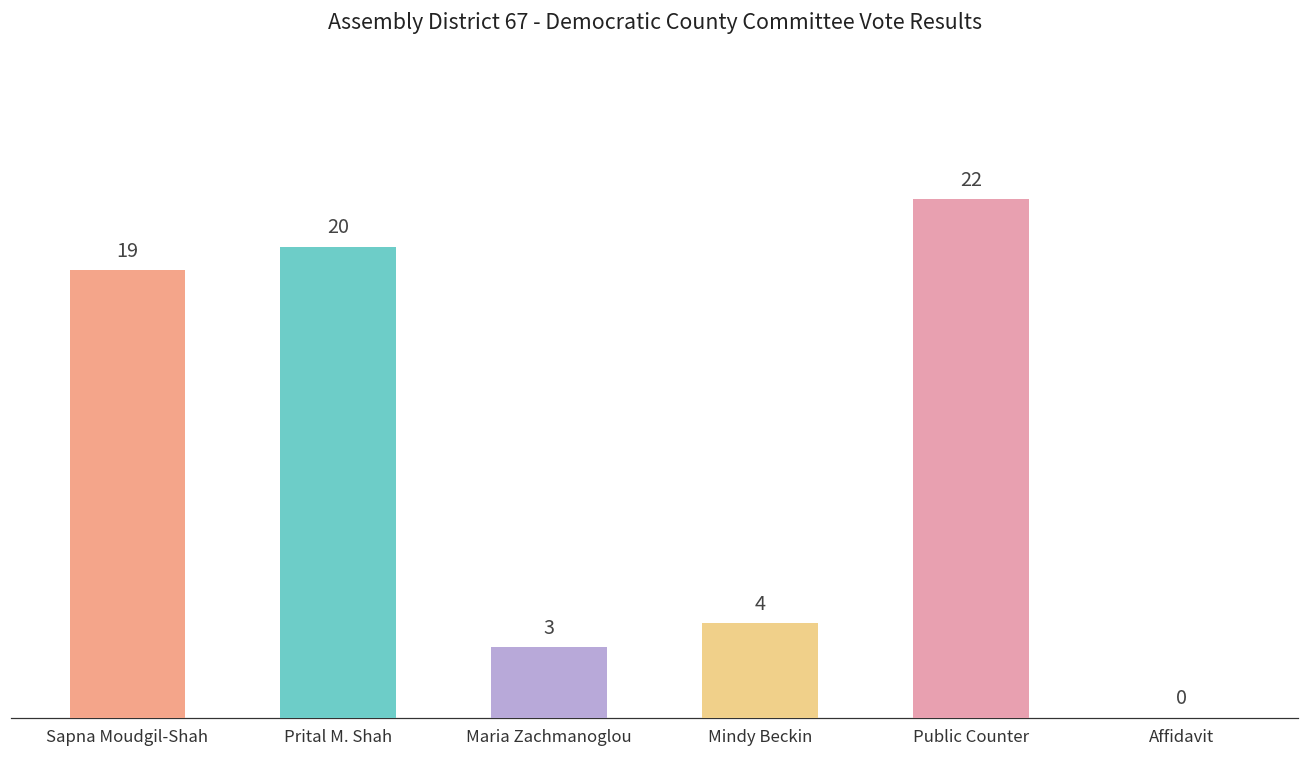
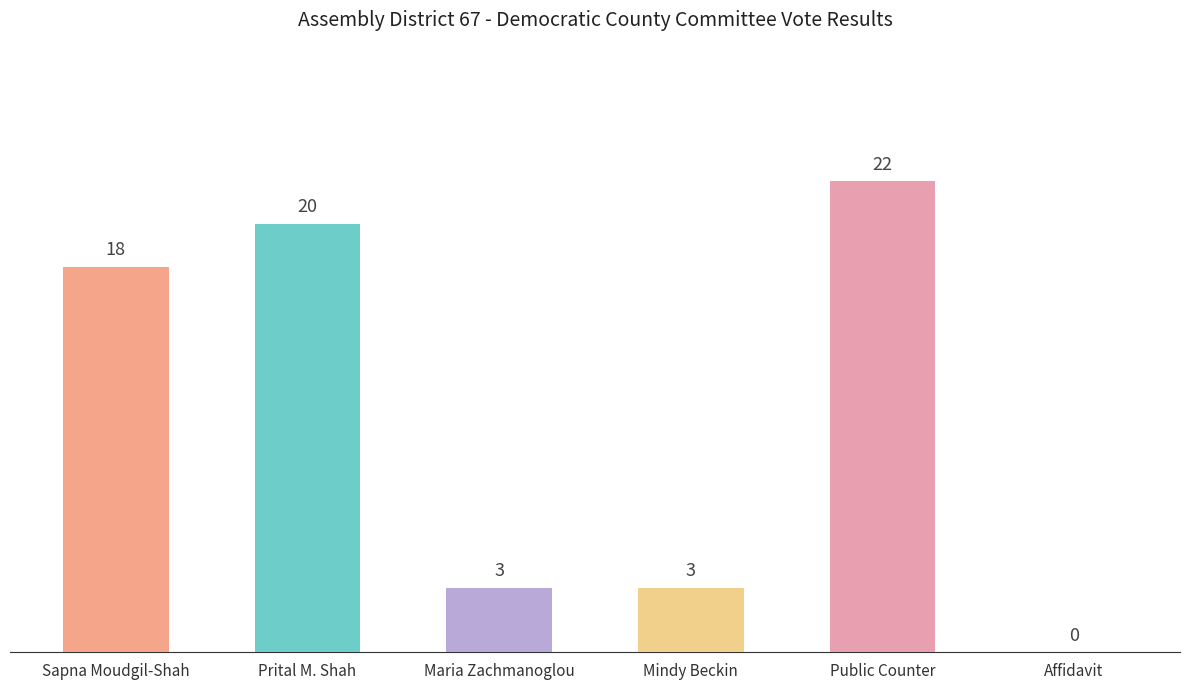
  {
-   "Sapna Moudgil-Shah": 19,
+   "Sapna Moudgil-Shah": 18,
    "Prital M. Shah": 20,
    "Maria Zachmanoglou": 3,
-   "Mindy Beckin": 4,
+   "Mindy Beckin": 3,
    "Public Counter": 22,
    "Affidavit": 0
  }
